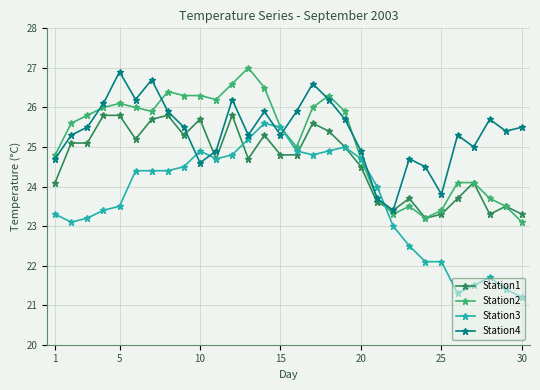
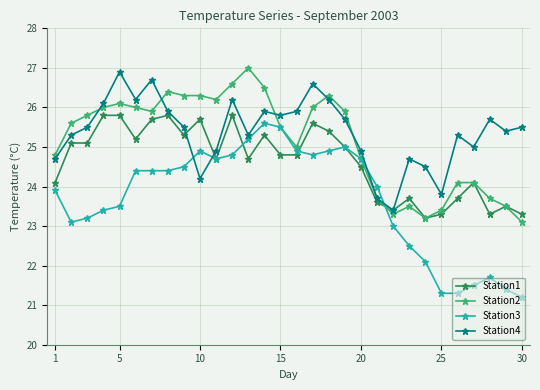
  {
    "Station3": {
-     "1": 23.3,
+     "1": 23.9,
      "5": 23.5,
      "10": 24.9,
-     "25": 22.1
+     "25": 21.3
    },
    "Station4": {
      "1": 24.7,
      "5": 26.9,
-     "10": 24.6,
-     "15": 25.3,
+     "10": 24.2,
+     "15": 25.8,
      "20": 24.9,
      "25": 23.8,
      "30": 25.5
    }
  }
